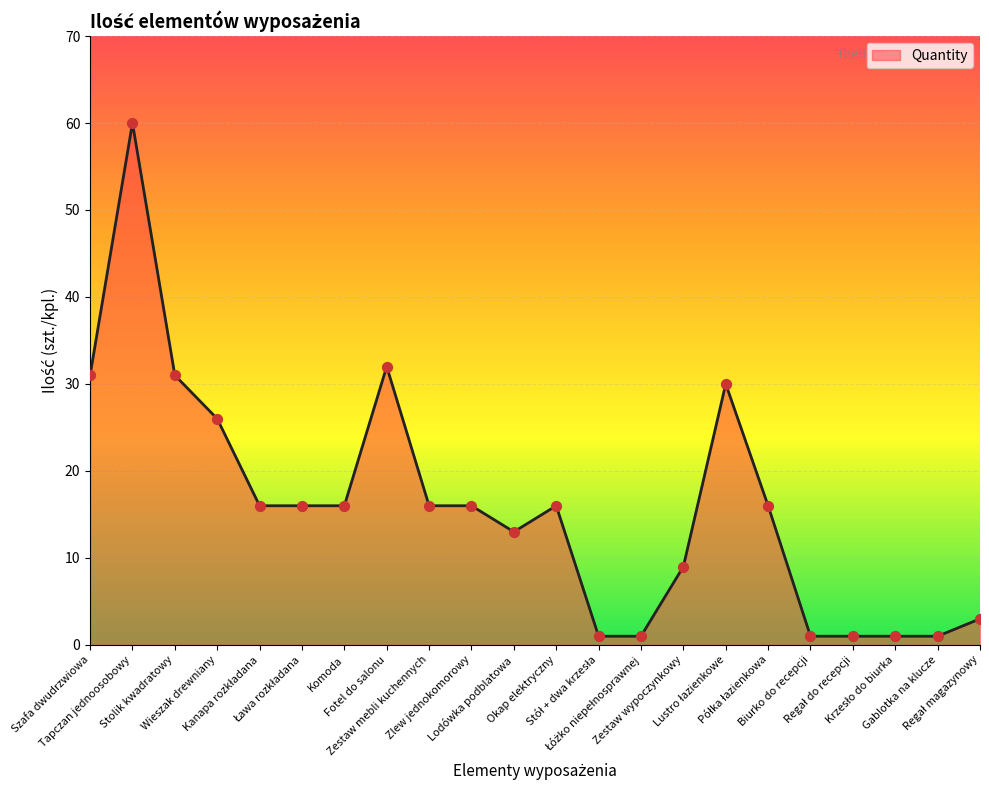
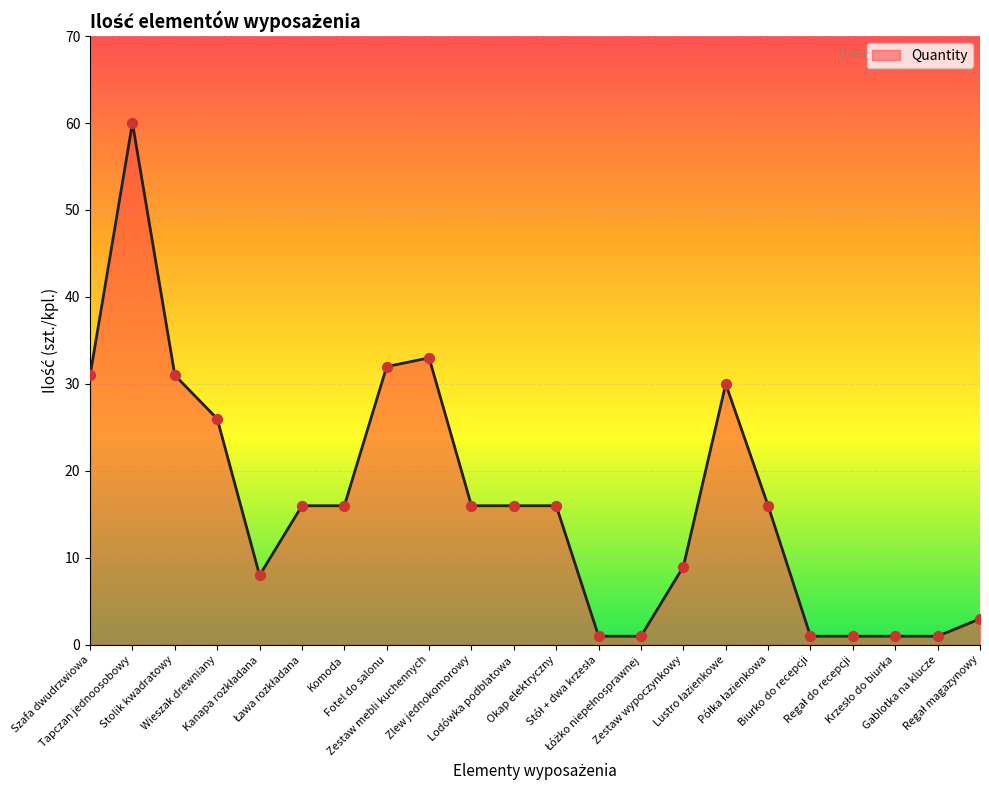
  {
    "Szafa dwudrzwiowa": 31,
    "Tapczan jednoosobowy": 60,
    "Stolik kwadratowy": 31,
    "Wieszak drewniany": 26,
-   "Kanapa rozkładana": 16,
+   "Kanapa rozkładana": 8,
    "Ława rozkładana": 16,
    "Komoda": 16,
    "Fotel do salonu": 32,
-   "Zestaw mebli kuchennych": 16,
+   "Zestaw mebli kuchennych": 33,
    "Zlew jednokomorowy": 16,
-   "Lodówka podblatowa": 13,
+   "Lodówka podblatowa": 16,
    "Okap elektryczny": 16,
    "Stół + dwa krzesła": 1,
    "Łóżko niepełnosprawnej": 1,
    "Zestaw wypoczynkowy": 9,
    "Lustro łazienkowe": 30,
    "Półka łazienkowa": 16,
    "Biurko do recepcji": 1,
    "Regał do recepcji": 1,
    "Krzesło do biurka": 1,
    "Gablotka na klucze": 1,
    "Regał magazynowy": 3
  }
